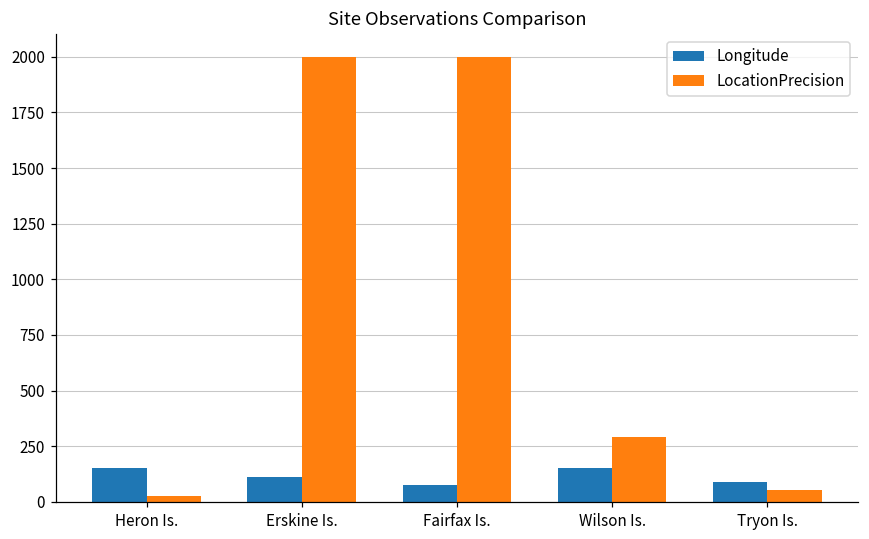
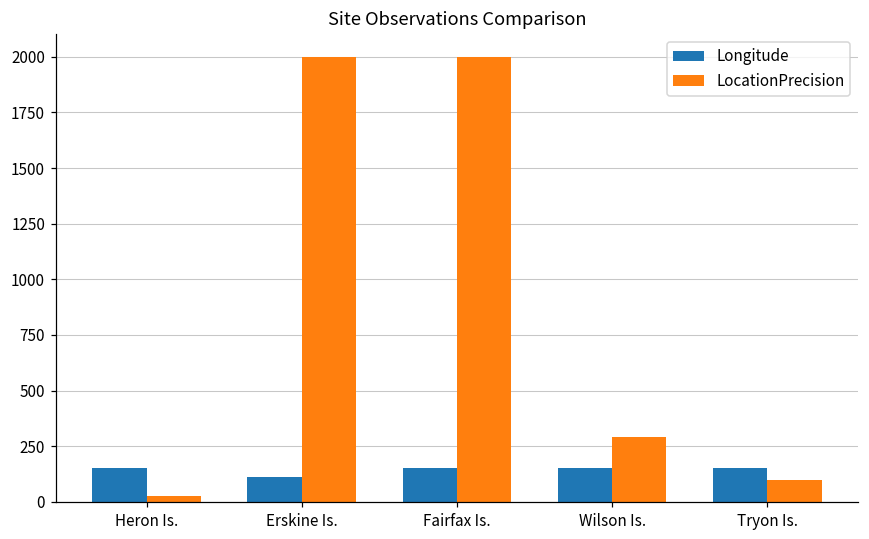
  {
    "Longitude": {
      "Heron Is.": 150,
      "Erskine Is.": 110,
-     "Fairfax Is.": 70,
+     "Fairfax Is.": 150,
      "Wilson Is.": 150,
-     "Tryon Is.": 90
+     "Tryon Is.": 150
    },
    "LocationPrecision": {
      "Heron Is.": 30,
      "Erskine Is.": 2000,
      "Fairfax Is.": 2000,
      "Wilson Is.": 290,
-     "Tryon Is.": 50
+     "Tryon Is.": 100
    }
  }
